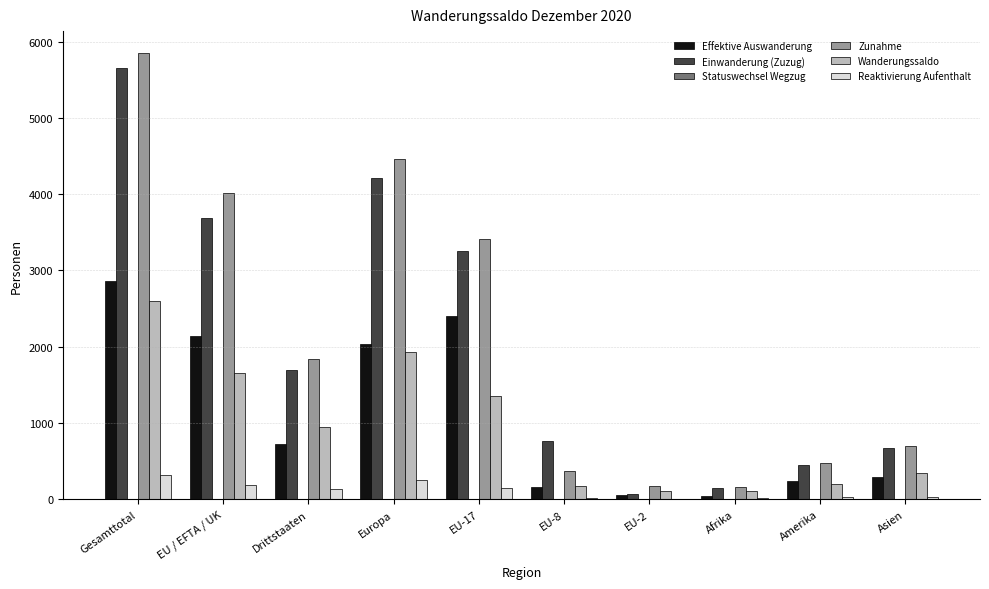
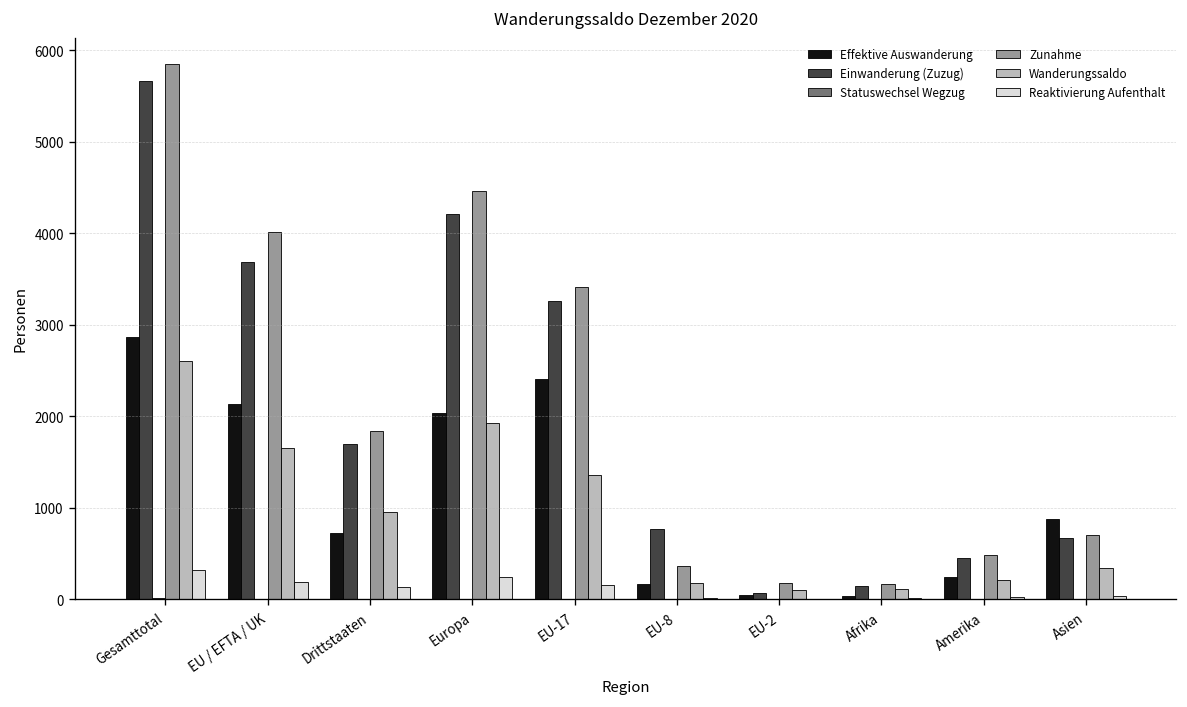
  {
    "Effektive Auswanderung": {
      "Gesamttotal": 2900,
      "EU / EFTA / UK": 2100,
      "Drittstaaten": 700,
      "Europa": 2000,
      "EU-17": 2400,
      "EU-8": 200,
      "EU-2": 100,
      "Afrika": 0,
      "Amerika": 200,
-     "Asien": 300
+     "Asien": 900
    },
    "Einwanderung (Zuzug)": {
      "Gesamttotal": 5700,
      "EU / EFTA / UK": 3700,
      "Drittstaaten": 1700,
      "Europa": 4200,
      "EU-17": 3300,
      "EU-8": 800,
      "EU-2": 100,
      "Afrika": 100,
      "Amerika": 500,
      "Asien": 700
    }
  }
